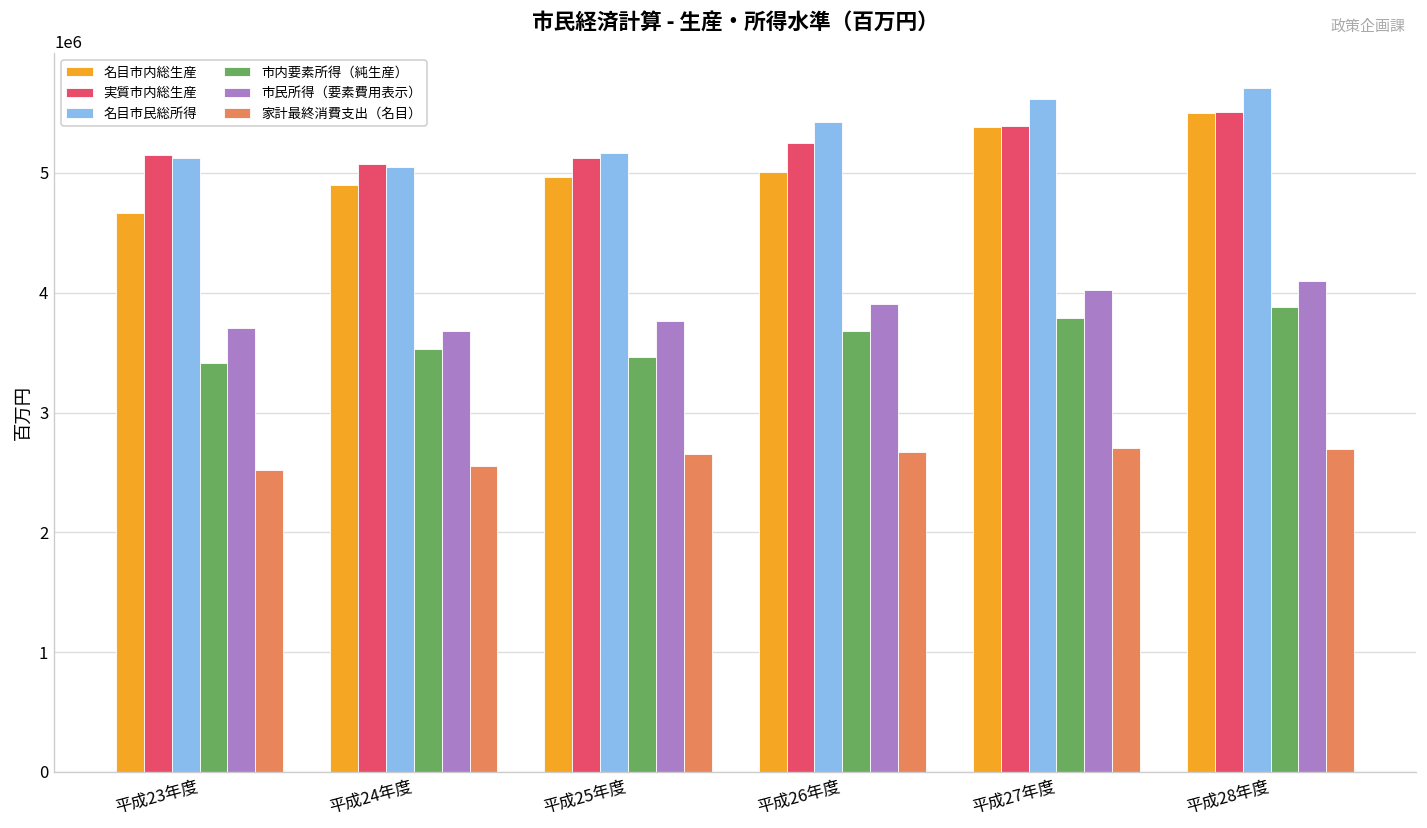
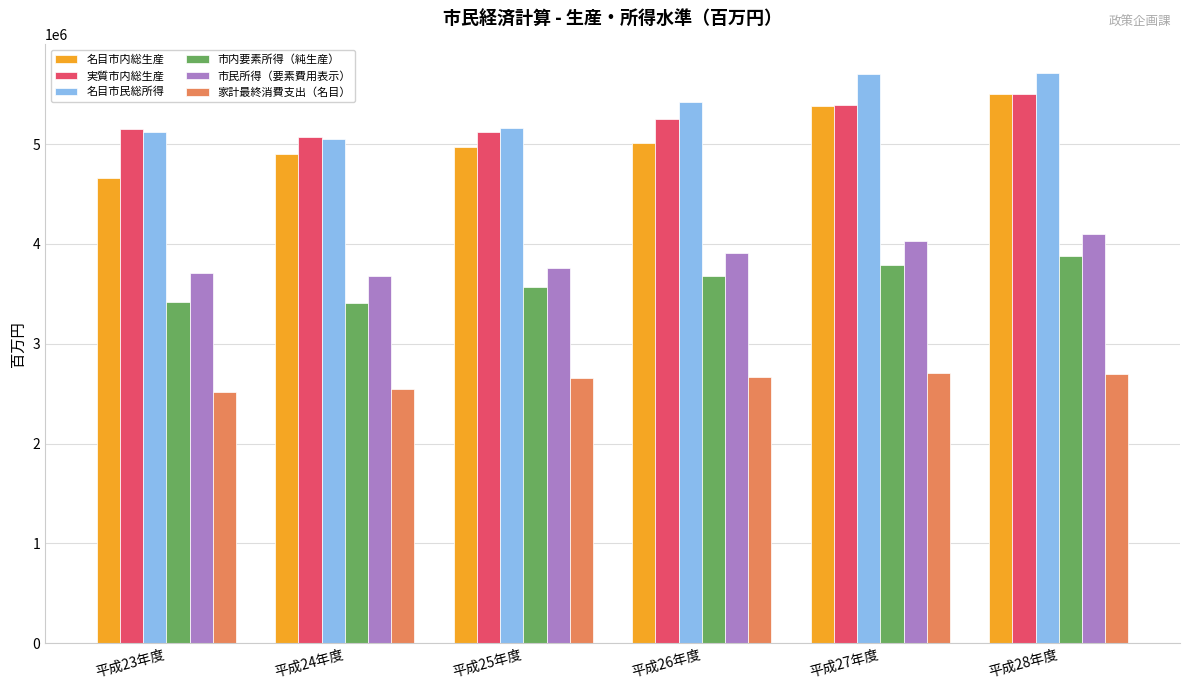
  {
    "名目市内総生産": {
      "平成23年度": 4700000,
      "平成24年度": 4900000,
      "平成25年度": 5000000,
      "平成26年度": 5000000,
      "平成27年度": 5400000,
      "平成28年度": 5500000
    },
    "名目市民総所得": {
      "平成23年度": 5100000,
      "平成24年度": 5100000,
      "平成25年度": 5200000,
      "平成26年度": 5400000,
-     "平成27年度": 5600000,
+     "平成27年度": 5700000,
      "平成28年度": 5700000
    },
    "市内要素所得（純生産）": {
      "平成23年度": 3400000,
-     "平成24年度": 3500000,
-     "平成25年度": 3500000,
+     "平成24年度": 3400000,
+     "平成25年度": 3600000,
      "平成26年度": 3700000,
      "平成27年度": 3800000,
      "平成28年度": 3900000
    },
    "市民所得（要素費用表示）": {
      "平成23年度": 3700000,
      "平成24年度": 3700000,
      "平成25年度": 3800000,
      "平成26年度": 3900000,
      "平成27年度": 4000000,
      "平成28年度": 4100000
    }
  }
